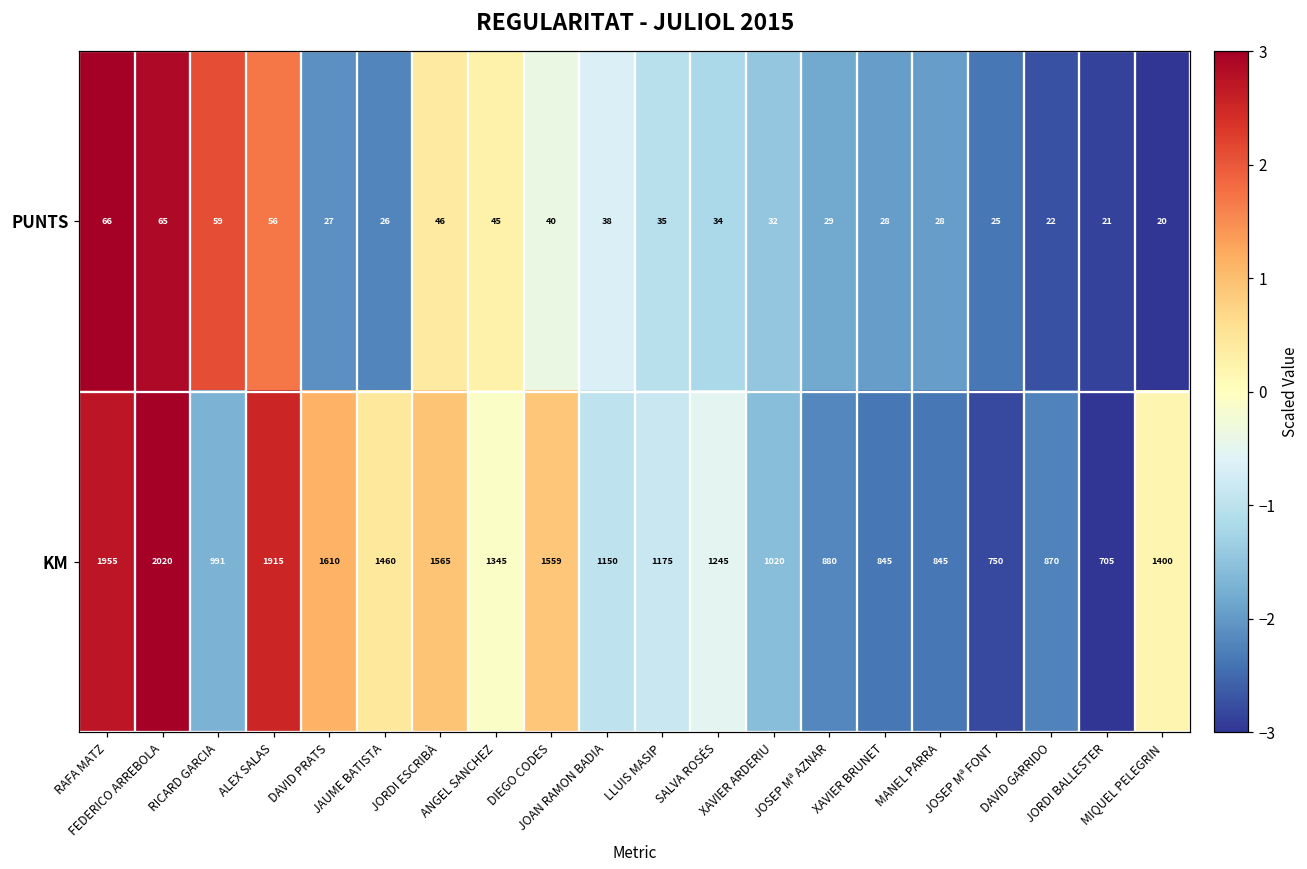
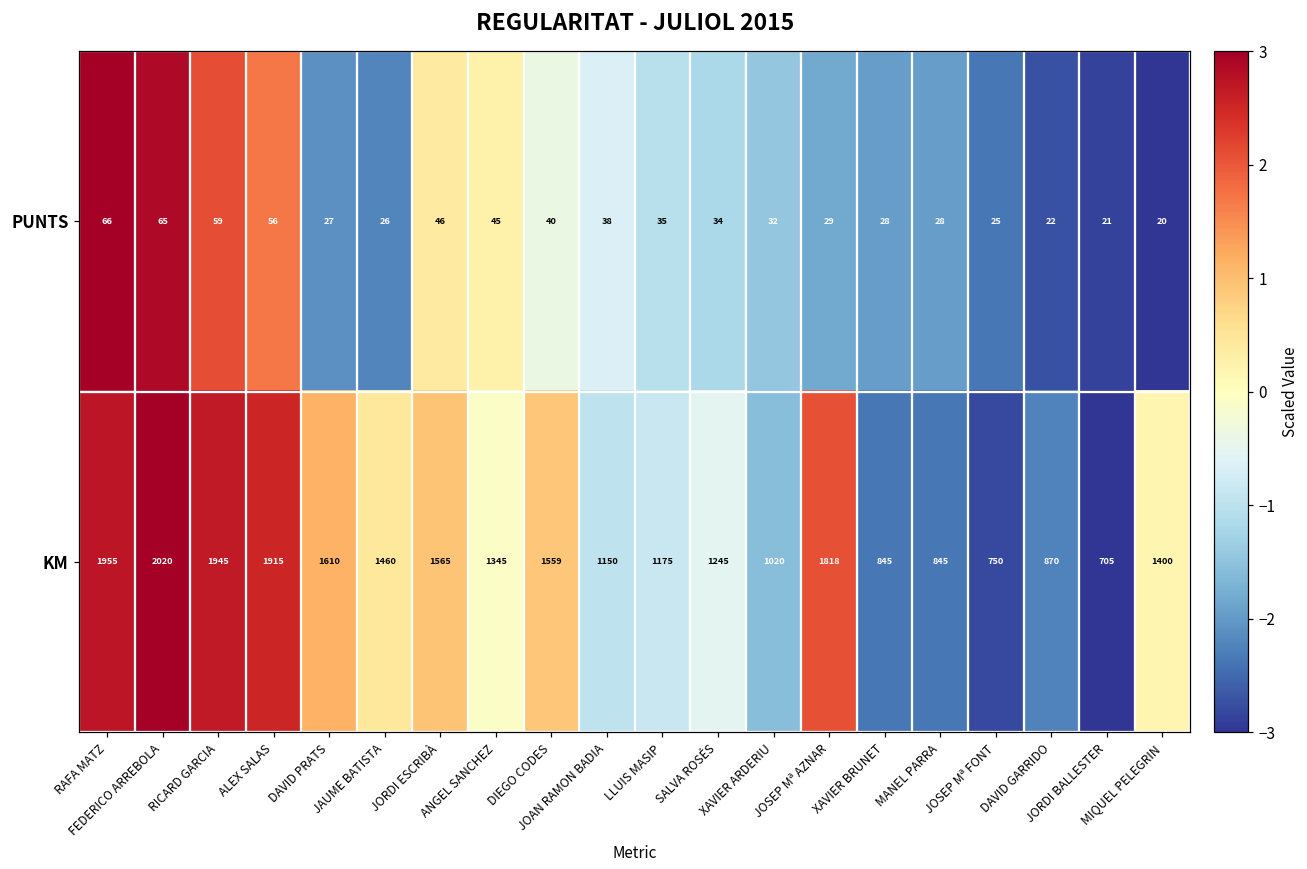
  {
    "PUNTS": {
      "RAFA MATZ": 66,
      "FEDERICO ARREBOLA": 65,
      "RICARD GARCIA": 59,
      "ALEX SALAS": 56,
      "DAVID PRATS": 27,
      "JAUME BATISTA": 26,
      "JORDI ESCRIBÀ": 46,
      "ANGEL SANCHEZ": 45,
      "DIEGO CODES": 40,
      "JOAN RAMON BADIA": 38,
      "LLUIS MASIP": 35,
      "SALVA ROSÉS": 34,
      "XAVIER ARDERIU": 32,
      "JOSEP Mª AZNAR": 29,
      "XAVIER BRUNET": 28,
      "MANEL PARRA": 28,
      "JOSEP Mª FONT": 25,
      "DAVID GARRIDO": 22,
      "JORDI BALLESTER": 21,
      "MIQUEL PELEGRIN": 20
    },
    "KM": {
      "RAFA MATZ": 1955,
      "FEDERICO ARREBOLA": 2020,
-     "RICARD GARCIA": 991,
+     "RICARD GARCIA": 1945,
      "ALEX SALAS": 1915,
      "DAVID PRATS": 1610,
      "JAUME BATISTA": 1460,
      "JORDI ESCRIBÀ": 1565,
      "ANGEL SANCHEZ": 1345,
      "DIEGO CODES": 1559,
      "JOAN RAMON BADIA": 1150,
      "LLUIS MASIP": 1175,
      "SALVA ROSÉS": 1245,
      "XAVIER ARDERIU": 1020,
-     "JOSEP Mª AZNAR": 880,
+     "JOSEP Mª AZNAR": 1818,
      "XAVIER BRUNET": 845,
      "MANEL PARRA": 845,
      "JOSEP Mª FONT": 750,
      "DAVID GARRIDO": 870,
      "JORDI BALLESTER": 705,
      "MIQUEL PELEGRIN": 1400
    }
  }
